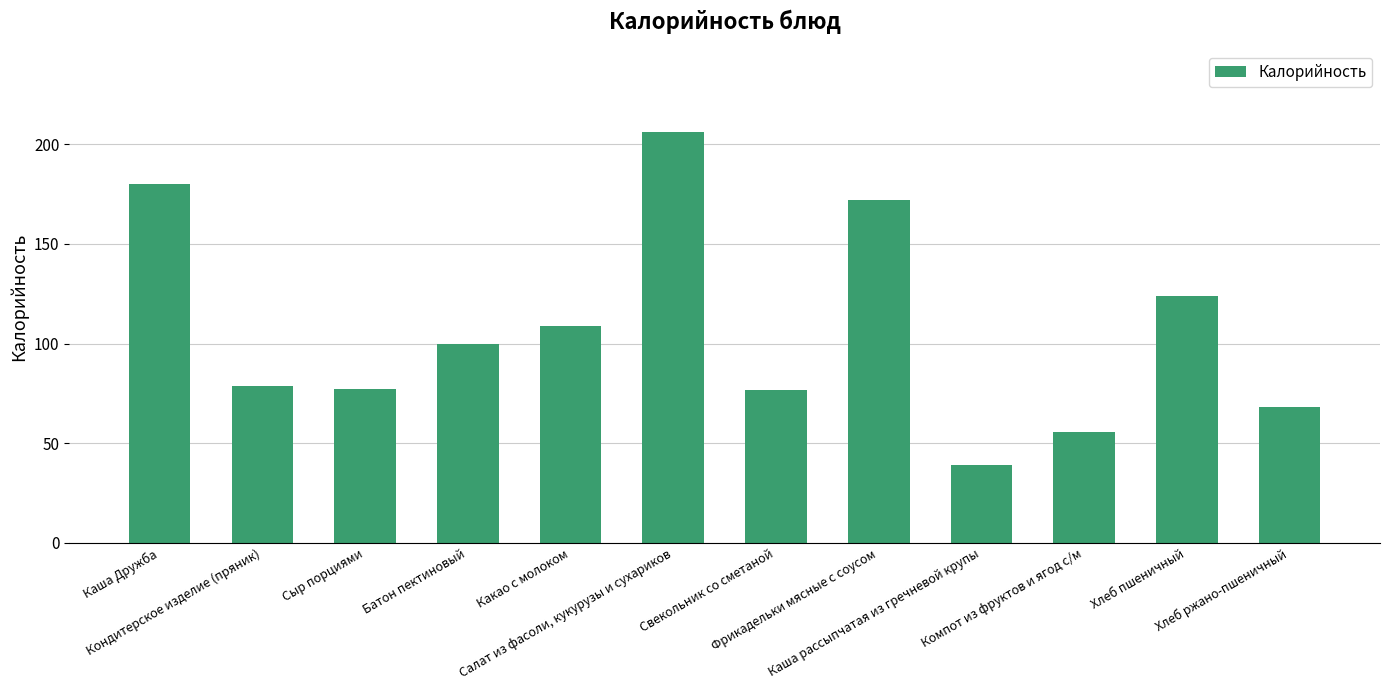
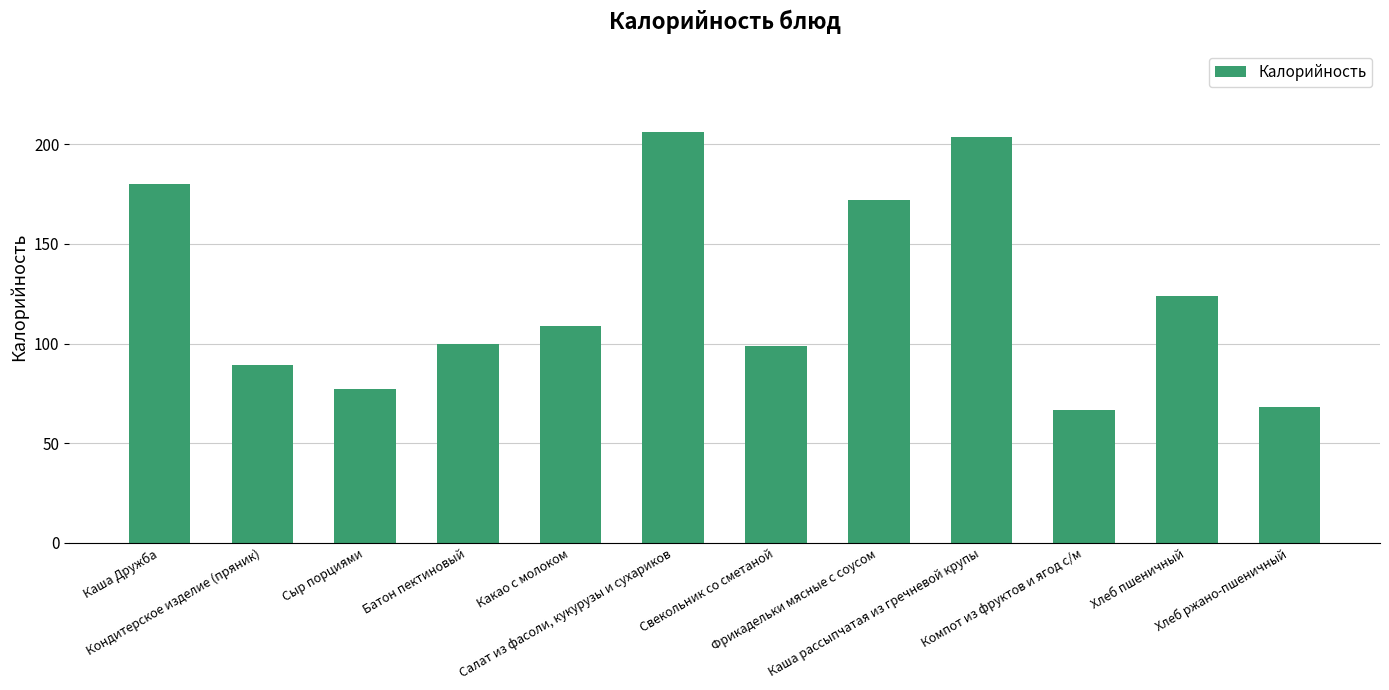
  {
    "Каша Дружба": 180,
-   "Кондитерское изделие (пряник)": 79,
+   "Кондитерское изделие (пряник)": 89,
    "Сыр порциями": 77,
    "Батон пектиновый": 100,
    "Какао с молоком": 109,
    "Салат из фасоли, кукурузы и сухариков": 206,
-   "Свекольник со сметаной": 77,
+   "Свекольник со сметаной": 99,
    "Фрикадельки мясные с соусом": 172,
-   "Каша рассыпчатая из гречневой крупы": 39,
-   "Компот из фруктов и ягод с/м": 56,
+   "Каша рассыпчатая из гречневой крупы": 203,
+   "Компот из фруктов и ягод с/м": 67,
    "Хлеб пшеничный": 124,
    "Хлеб ржано-пшеничный": 68
  }
